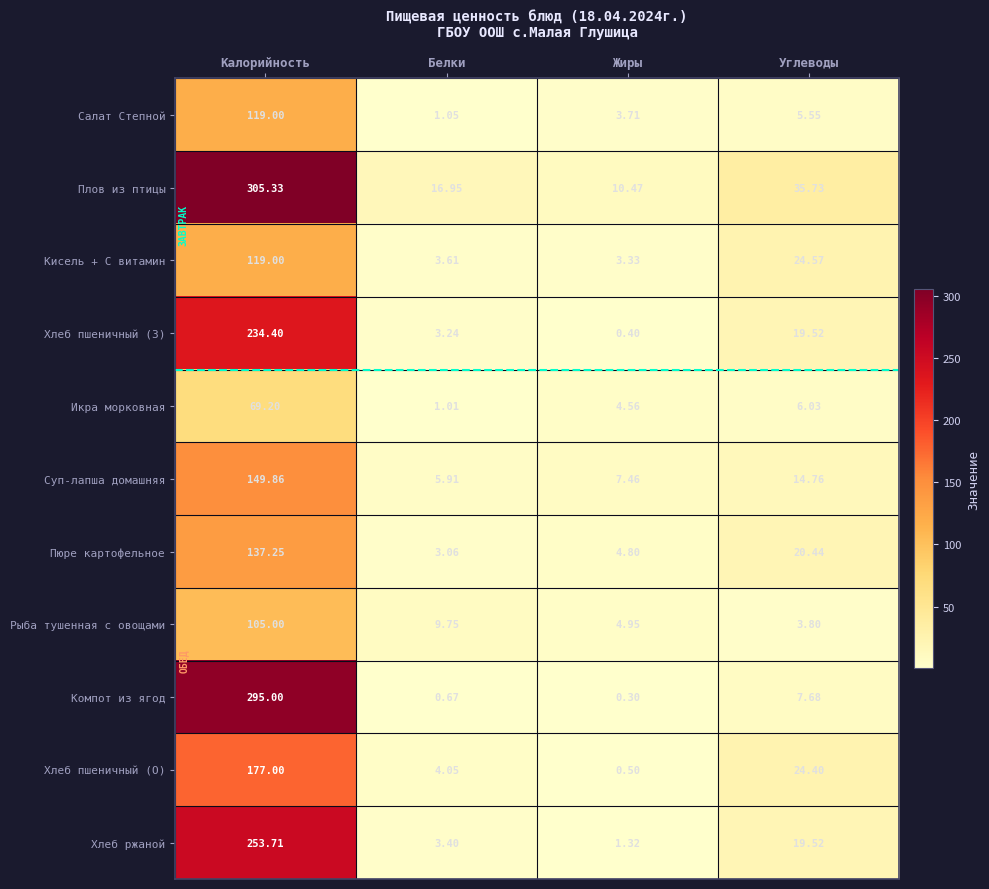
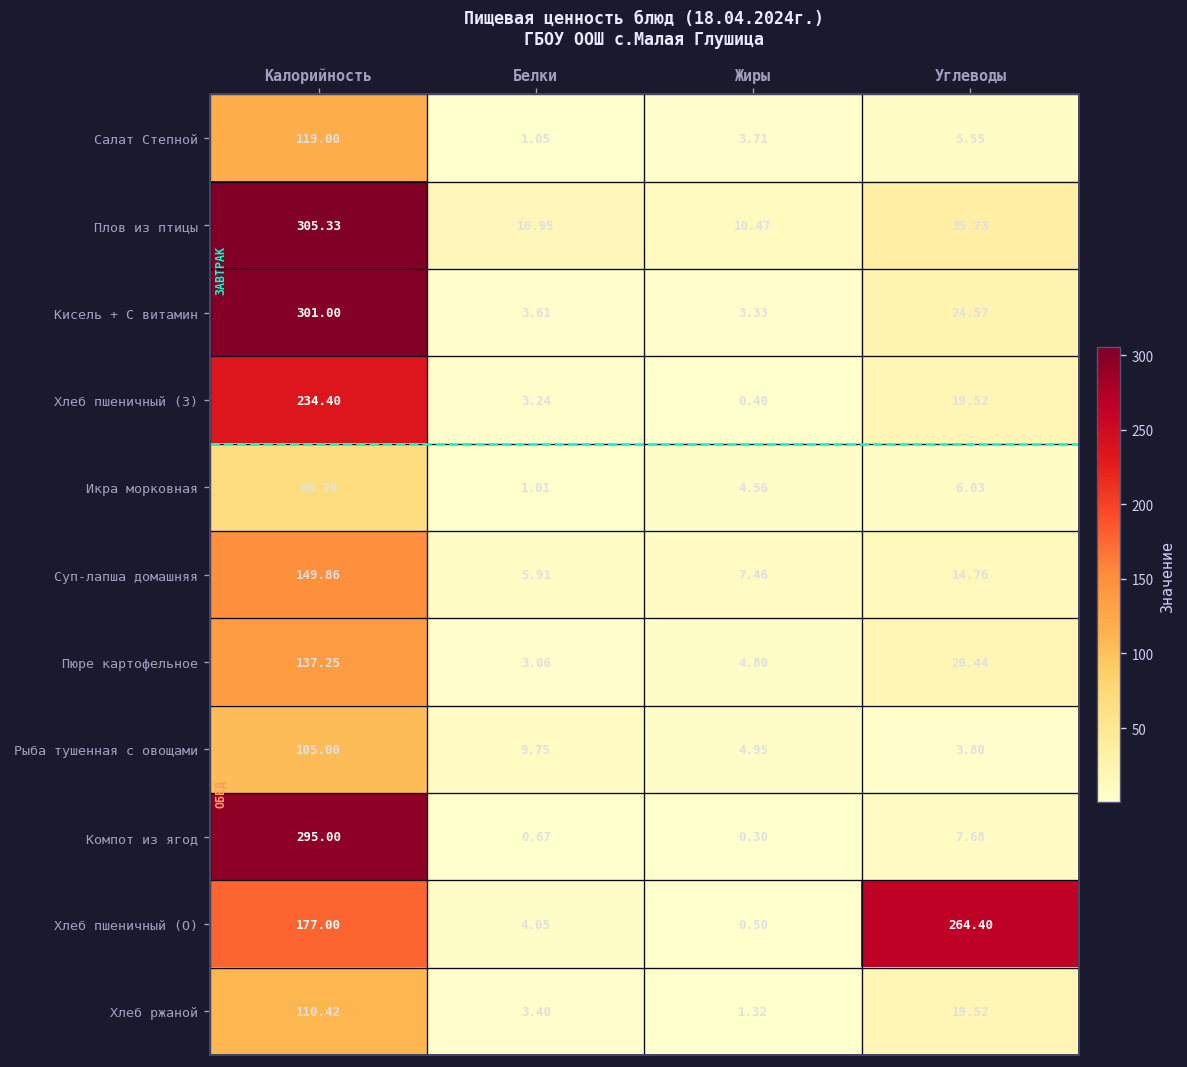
  {
    "Салат Степной": {
      "Калорийность": 119.00
    },
    "Плов из птицы": {
      "Углеводы": 35.73
    },
    "Кисель + С витамин": {
-     "Калорийность": 119.00,
+     "Калорийность": 301.00,
      "Углеводы": 24.57
    },
    "Хлеб пшеничный (З)": {
      "Калорийность": 234.40
    },
    "Икра морковная": {
      "Калорийность": 69.20
    },
    "Суп-лапша домашняя": {
      "Калорийность": 149.86
    },
    "Пюре картофельное": {
      "Калорийность": 137.25
    },
    "Рыба тушенная с овощами": {
      "Калорийность": 105.00
    },
    "Компот из ягод": {
      "Калорийность": 295.00
    },
    "Хлеб пшеничный (О)": {
      "Калорийность": 177.00,
-     "Углеводы": 24.40
+     "Углеводы": 264.40
    },
    "Хлеб ржаной": {
-     "Калорийность": 253.71
+     "Калорийность": 110.42
    }
  }
